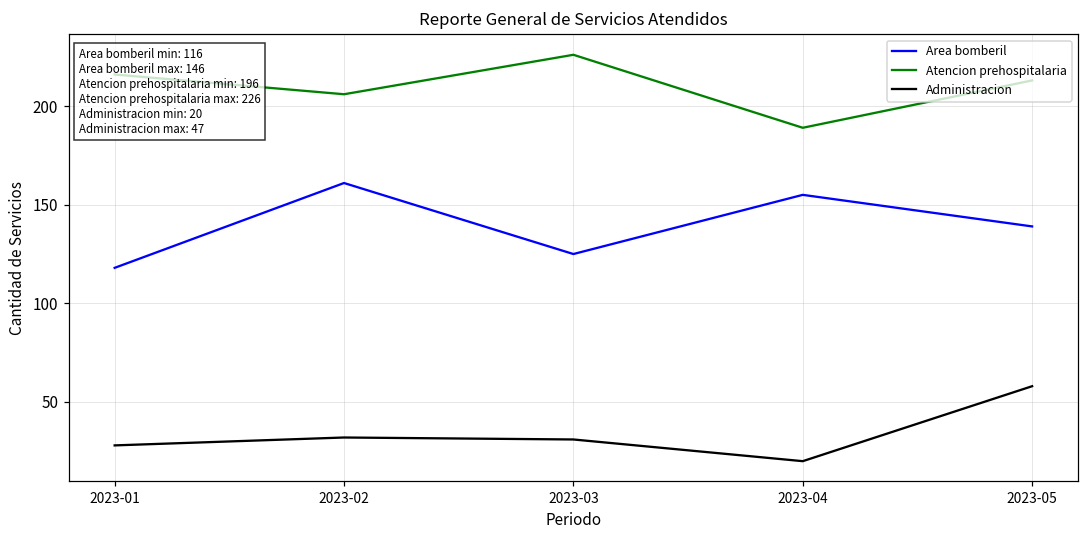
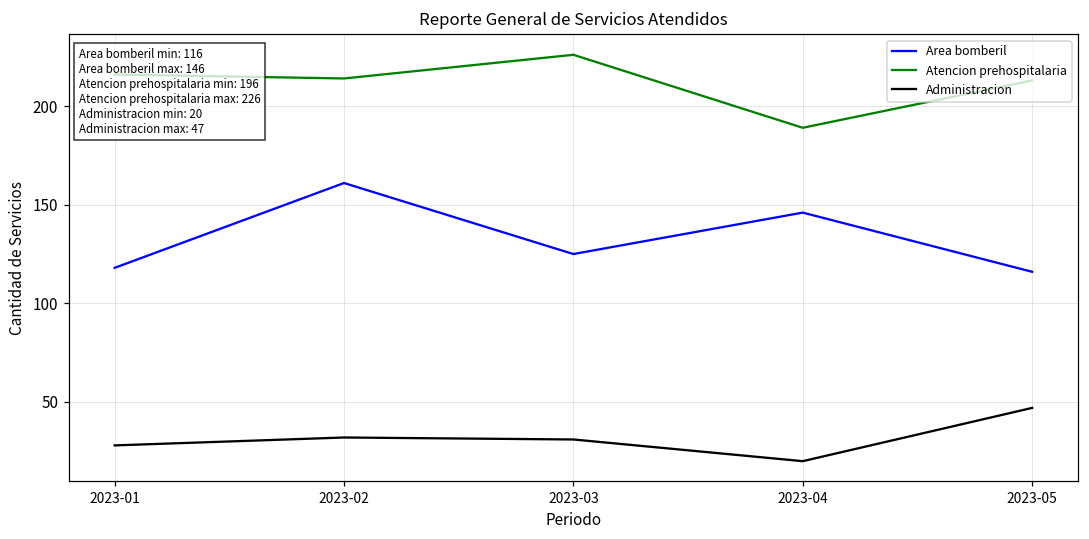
  {
    "Area bomberil": {
      "2023-01": 118,
      "2023-02": 161,
      "2023-03": 125,
-     "2023-04": 155,
-     "2023-05": 139
+     "2023-04": 146,
+     "2023-05": 116
    },
    "Atencion prehospitalaria": {
-     "2023-02": 206,
+     "2023-02": 214,
      "2023-03": 226,
      "2023-04": 189
    },
    "Administracion": {
      "2023-01": 28,
      "2023-02": 32,
      "2023-03": 31,
      "2023-04": 20,
-     "2023-05": 58
+     "2023-05": 47
    }
  }
